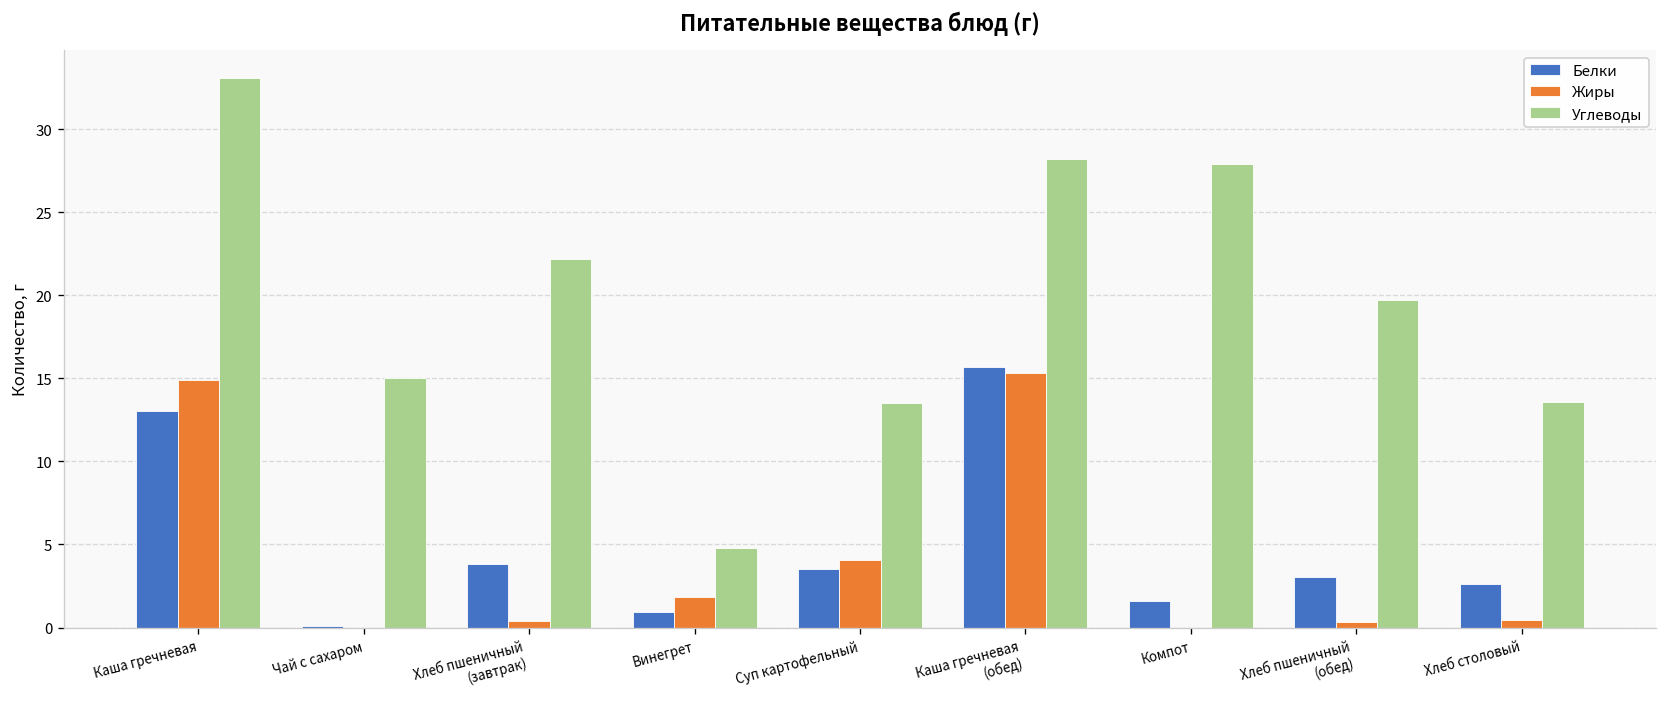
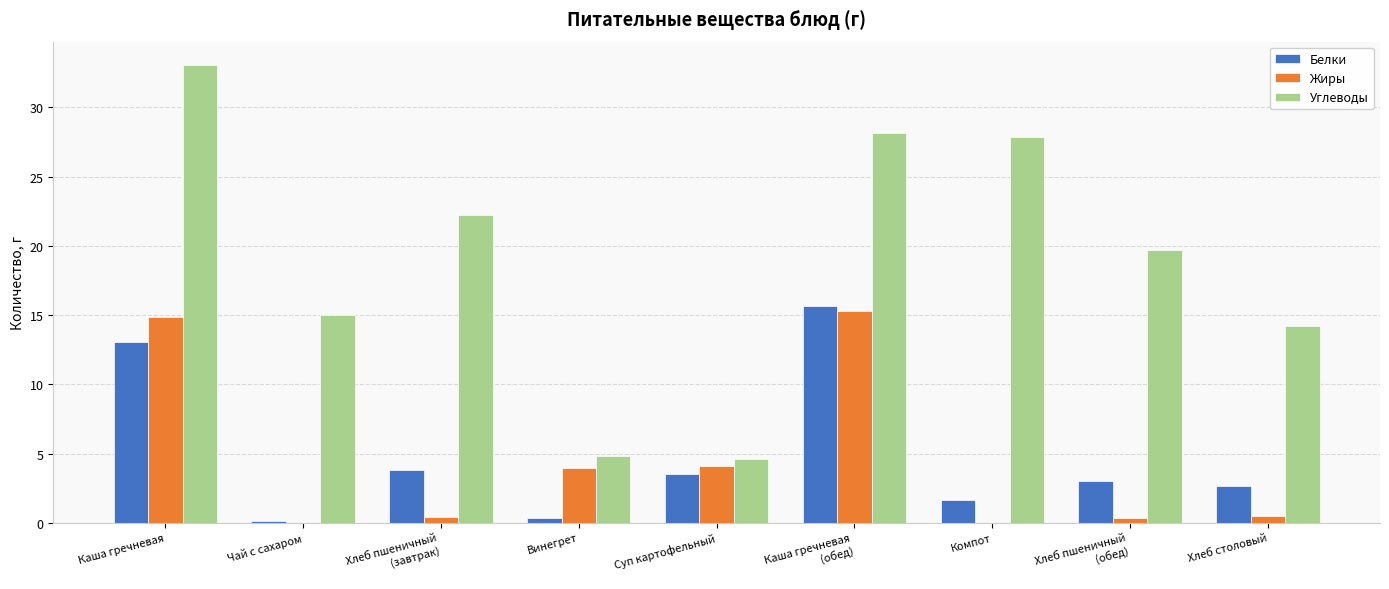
  {
    "Белки": {
      "Каша гречневая": 13.0,
      "Хлеб пшеничный (завтрак)": 3.8,
-     "Винегрет": 0.9,
+     "Винегрет": 0.3,
      "Суп картофельный": 3.5,
      "Каша гречневая (обед)": 15.7,
      "Компот": 1.6,
      "Хлеб пшеничный (обед)": 3.0,
      "Хлеб столовый": 2.6
    },
    "Жиры": {
      "Каша гречневая": 14.9,
      "Чай с сахаром": 0.0,
      "Хлеб пшеничный (завтрак)": 0.4,
-     "Винегрет": 1.9,
+     "Винегрет": 3.9,
      "Суп картофельный": 4.1,
      "Каша гречневая (обед)": 15.3,
      "Компот": 0.0,
      "Хлеб пшеничный (обед)": 0.3,
      "Хлеб столовый": 0.5
    },
    "Углеводы": {
      "Каша гречневая": 33.1,
      "Чай с сахаром": 15.0,
      "Хлеб пшеничный (завтрак)": 22.2,
      "Винегрет": 4.8,
-     "Суп картофельный": 13.5,
+     "Суп картофельный": 4.6,
      "Каша гречневая (обед)": 28.2,
      "Компот": 27.9,
      "Хлеб пшеничный (обед)": 19.7,
-     "Хлеб столовый": 13.6
+     "Хлеб столовый": 14.2
    }
  }
